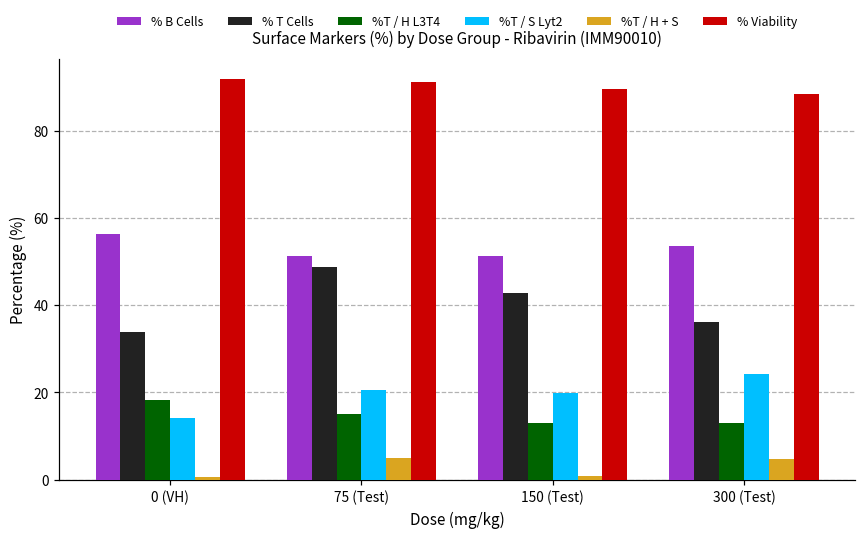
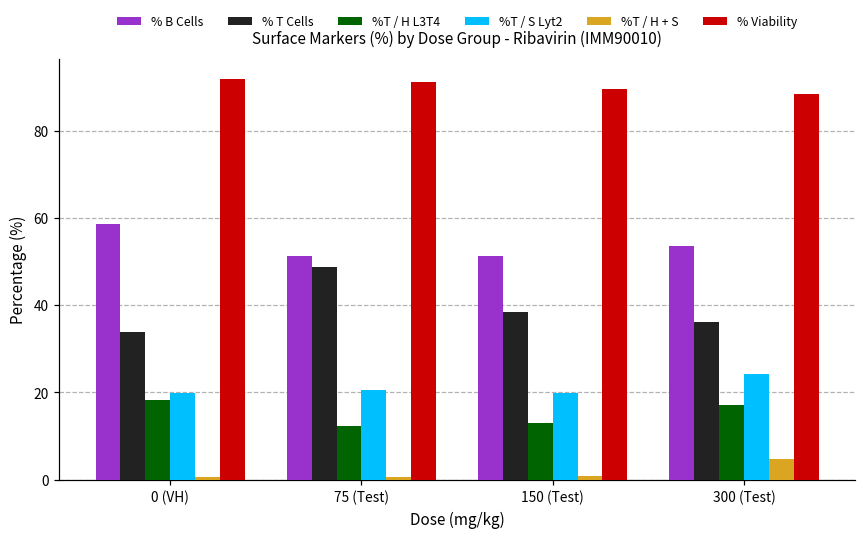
  {
    "% B Cells": {
-     "0 (VH)": 56,
+     "0 (VH)": 59,
      "75 (Test)": 51,
      "150 (Test)": 51,
      "300 (Test)": 54
    },
    "% T Cells": {
      "0 (VH)": 34,
      "75 (Test)": 49,
-     "150 (Test)": 43,
+     "150 (Test)": 38,
      "300 (Test)": 36
    },
    "%T / H L3T4": {
      "0 (VH)": 18,
-     "75 (Test)": 15,
+     "75 (Test)": 12,
      "150 (Test)": 13,
-     "300 (Test)": 13
+     "300 (Test)": 17
    },
    "%T / S Lyt2": {
-     "0 (VH)": 14,
+     "0 (VH)": 20,
      "75 (Test)": 21,
      "150 (Test)": 20,
      "300 (Test)": 24
    },
    "%T / H + S": {
      "0 (VH)": 1,
-     "75 (Test)": 5,
+     "75 (Test)": 1,
      "150 (Test)": 1,
      "300 (Test)": 5
    },
    "% Viability": {
      "0 (VH)": 92,
      "75 (Test)": 91,
      "150 (Test)": 90,
      "300 (Test)": 89
    }
  }
